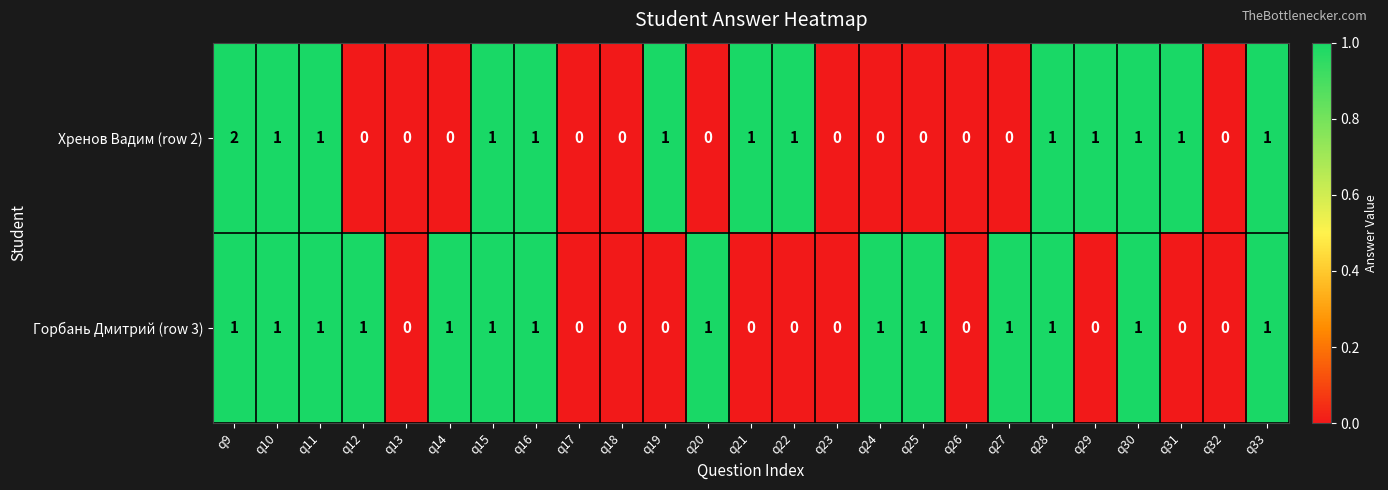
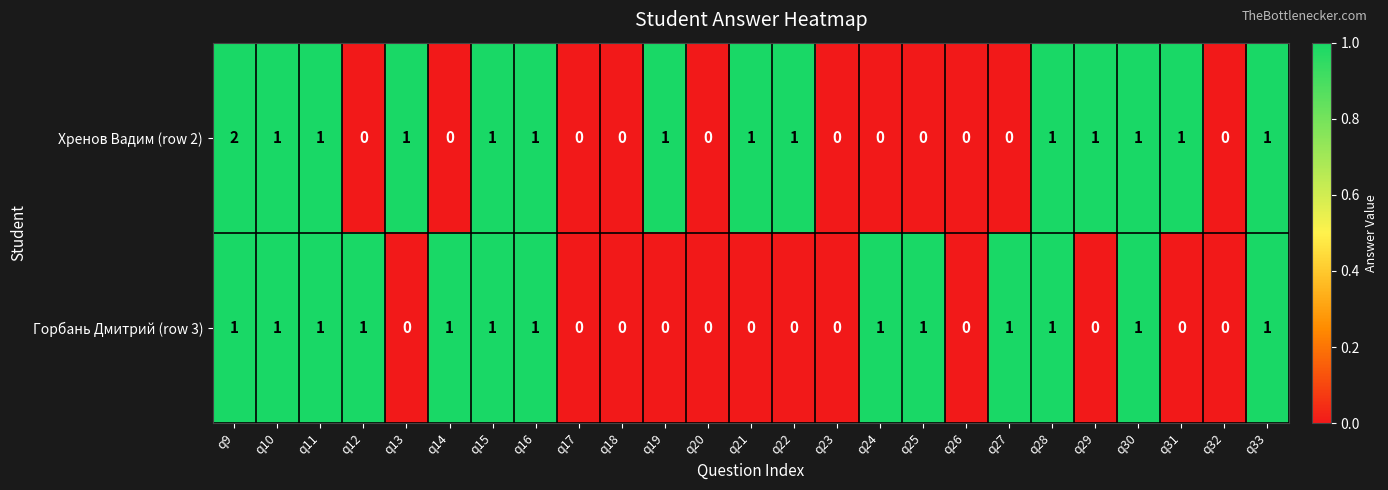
  {
    "Хренов Вадим (row 2)": {
      "q9": 2,
      "q10": 1,
      "q11": 1,
      "q12": 0,
-     "q13": 0,
+     "q13": 1,
      "q14": 0,
      "q15": 1,
      "q16": 1,
      "q17": 0,
      "q18": 0,
      "q19": 1,
      "q20": 0,
      "q21": 1,
      "q22": 1,
      "q23": 0,
      "q24": 0,
      "q25": 0,
      "q26": 0,
      "q27": 0,
      "q28": 1,
      "q29": 1,
      "q30": 1,
      "q31": 1,
      "q32": 0,
      "q33": 1
    },
    "Горбань Дмитрий (row 3)": {
      "q9": 1,
      "q10": 1,
      "q11": 1,
      "q12": 1,
      "q13": 0,
      "q14": 1,
      "q15": 1,
      "q16": 1,
      "q17": 0,
      "q18": 0,
      "q19": 0,
-     "q20": 1,
+     "q20": 0,
      "q21": 0,
      "q22": 0,
      "q23": 0,
      "q24": 1,
      "q25": 1,
      "q26": 0,
      "q27": 1,
      "q28": 1,
      "q29": 0,
      "q30": 1,
      "q31": 0,
      "q32": 0,
      "q33": 1
    }
  }
